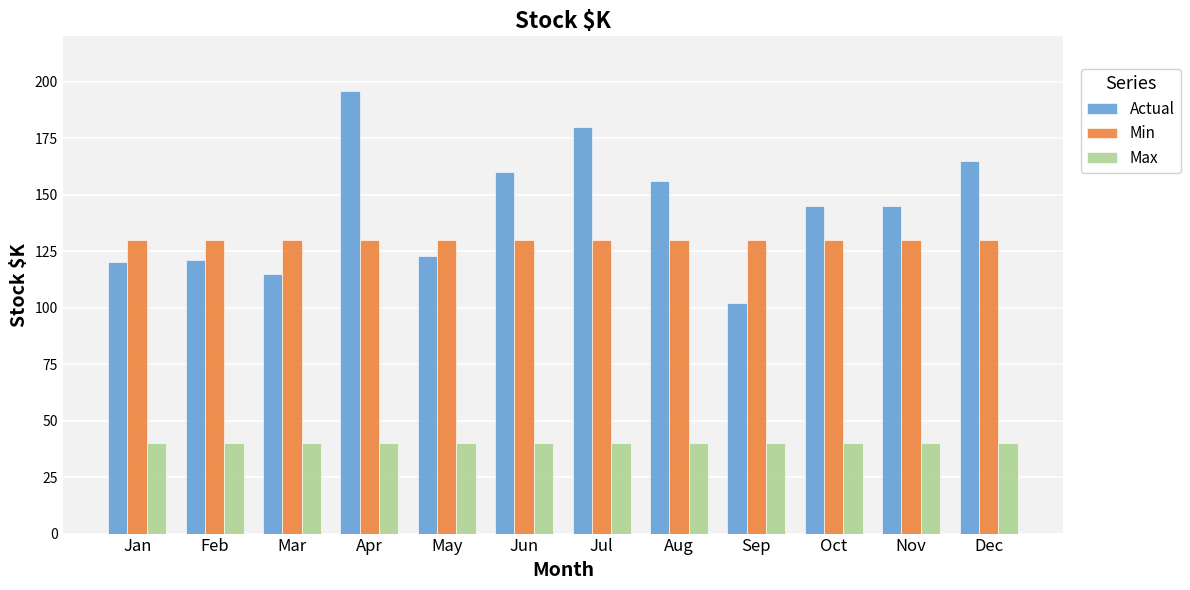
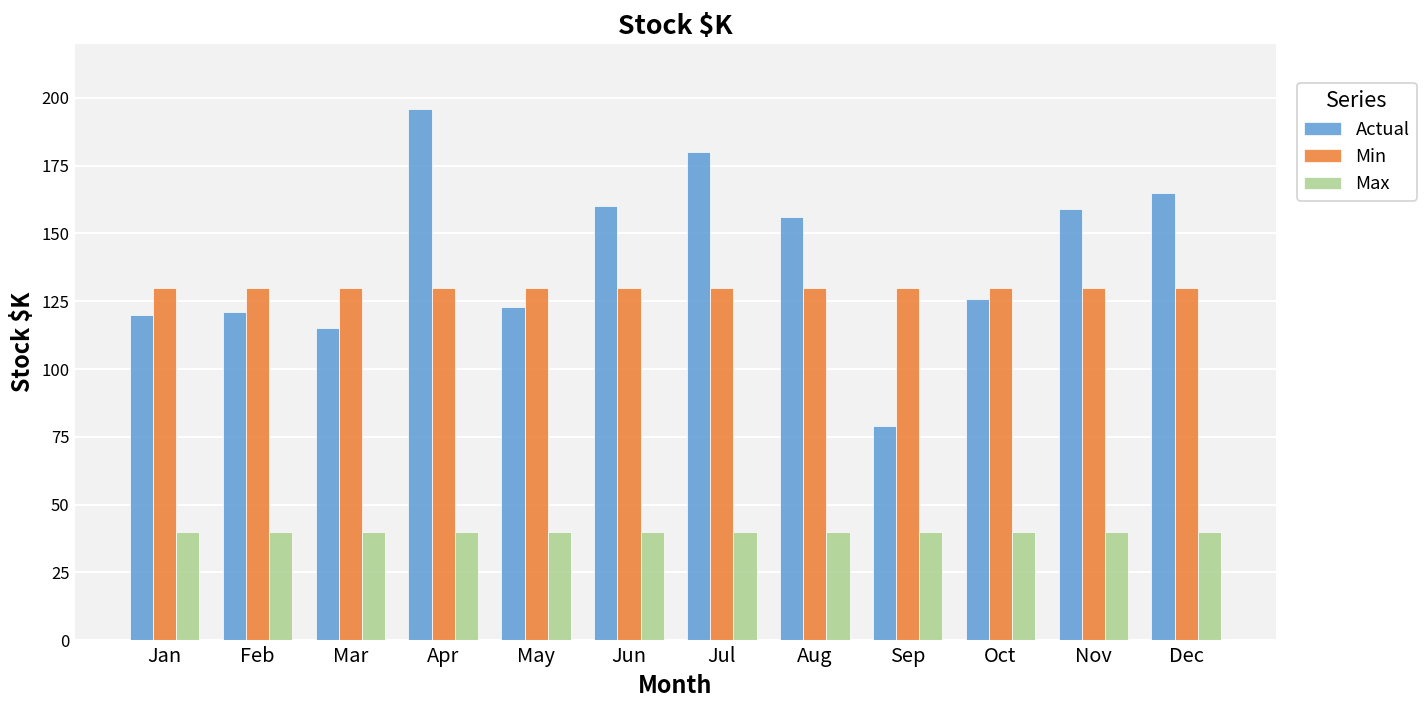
  {
    "Actual": {
      "Jan": 120,
      "Feb": 121,
      "Mar": 115,
      "Apr": 196,
      "May": 123,
      "Jun": 160,
      "Jul": 180,
      "Aug": 156,
-     "Sep": 102,
-     "Oct": 145,
-     "Nov": 145,
+     "Sep": 79,
+     "Oct": 126,
+     "Nov": 159,
      "Dec": 165
    },
    "Min": {
      "Jan": 130,
      "Feb": 130,
      "Mar": 130,
      "Apr": 130,
      "May": 130,
      "Jun": 130,
      "Jul": 130,
      "Aug": 130,
      "Sep": 130,
      "Oct": 130,
      "Nov": 130,
      "Dec": 130
    },
    "Max": {
      "Jan": 40,
      "Feb": 40,
      "Mar": 40,
      "Apr": 40,
      "May": 40,
      "Jun": 40,
      "Jul": 40,
      "Aug": 40,
      "Sep": 40,
      "Oct": 40,
      "Nov": 40,
      "Dec": 40
    }
  }
